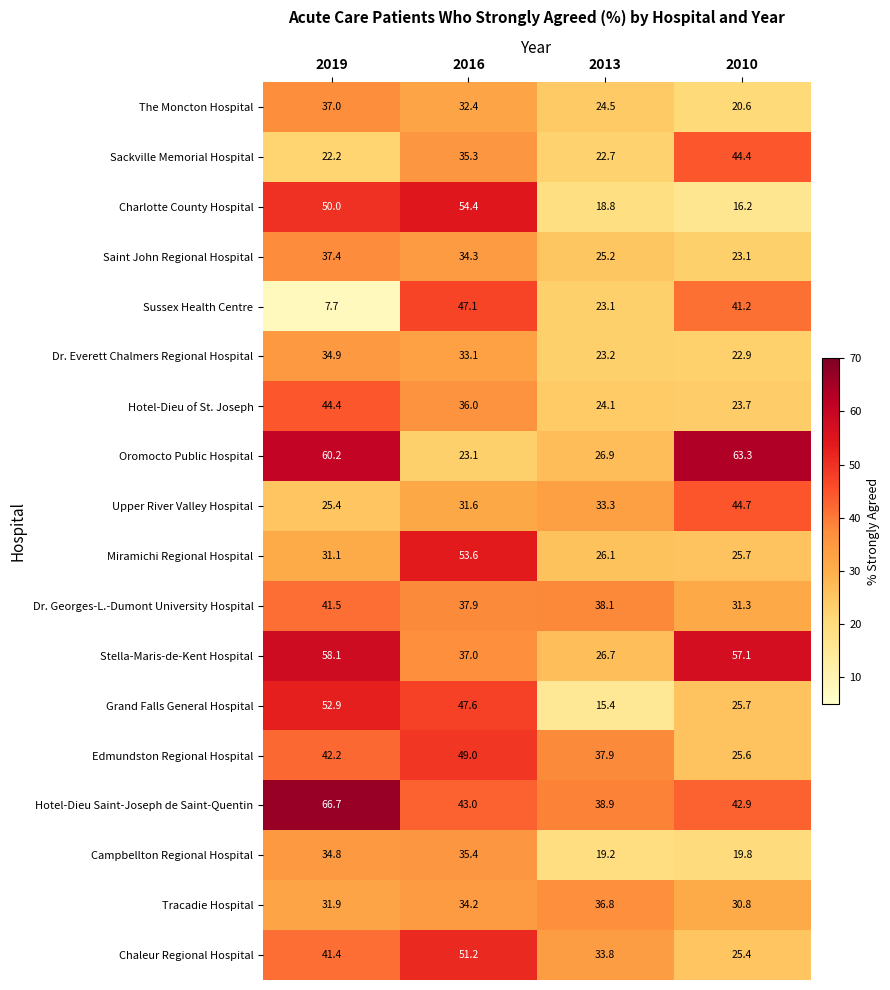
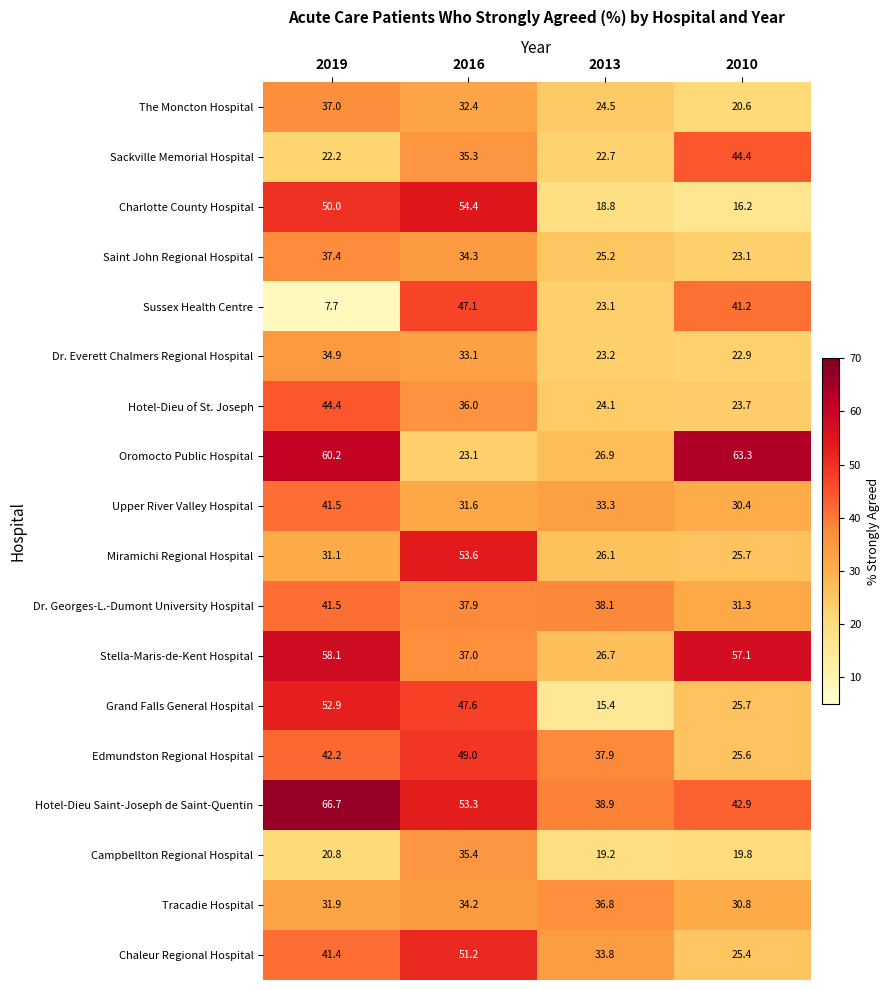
  {
    "The Moncton Hospital": {
      "2019": 37.0,
      "2016": 32.4,
      "2013": 24.5,
      "2010": 20.6
    },
    "Sackville Memorial Hospital": {
      "2019": 22.2,
      "2016": 35.3,
      "2013": 22.7,
      "2010": 44.4
    },
    "Charlotte County Hospital": {
      "2019": 50.0,
      "2016": 54.4,
      "2013": 18.8,
      "2010": 16.2
    },
    "Saint John Regional Hospital": {
      "2019": 37.4,
      "2016": 34.3,
      "2013": 25.2,
      "2010": 23.1
    },
    "Sussex Health Centre": {
      "2019": 7.7,
      "2016": 47.1,
      "2013": 23.1,
      "2010": 41.2
    },
    "Dr. Everett Chalmers Regional Hospital": {
      "2019": 34.9,
      "2016": 33.1,
      "2013": 23.2,
      "2010": 22.9
    },
    "Hotel-Dieu of St. Joseph": {
      "2019": 44.4,
      "2016": 36.0,
      "2013": 24.1,
      "2010": 23.7
    },
    "Oromocto Public Hospital": {
      "2019": 60.2,
      "2016": 23.1,
      "2013": 26.9,
      "2010": 63.3
    },
    "Upper River Valley Hospital": {
-     "2019": 25.4,
+     "2019": 41.5,
      "2016": 31.6,
      "2013": 33.3,
-     "2010": 44.7
+     "2010": 30.4
    },
    "Miramichi Regional Hospital": {
      "2019": 31.1,
      "2016": 53.6,
      "2013": 26.1,
      "2010": 25.7
    },
    "Dr. Georges-L.-Dumont University Hospital": {
      "2019": 41.5,
      "2016": 37.9,
      "2013": 38.1,
      "2010": 31.3
    },
    "Stella-Maris-de-Kent Hospital": {
      "2019": 58.1,
      "2016": 37.0,
      "2013": 26.7,
      "2010": 57.1
    },
    "Grand Falls General Hospital": {
      "2019": 52.9,
      "2016": 47.6,
      "2013": 15.4,
      "2010": 25.7
    },
    "Edmundston Regional Hospital": {
      "2019": 42.2,
      "2016": 49.0,
      "2013": 37.9,
      "2010": 25.6
    },
    "Hotel-Dieu Saint-Joseph de Saint-Quentin": {
      "2019": 66.7,
-     "2016": 43.0,
+     "2016": 53.3,
      "2013": 38.9,
      "2010": 42.9
    },
    "Campbellton Regional Hospital": {
-     "2019": 34.8,
+     "2019": 20.8,
      "2016": 35.4,
      "2013": 19.2,
      "2010": 19.8
    },
    "Tracadie Hospital": {
      "2019": 31.9,
      "2016": 34.2,
      "2013": 36.8,
      "2010": 30.8
    },
    "Chaleur Regional Hospital": {
      "2019": 41.4,
      "2016": 51.2,
      "2013": 33.8,
      "2010": 25.4
    }
  }
